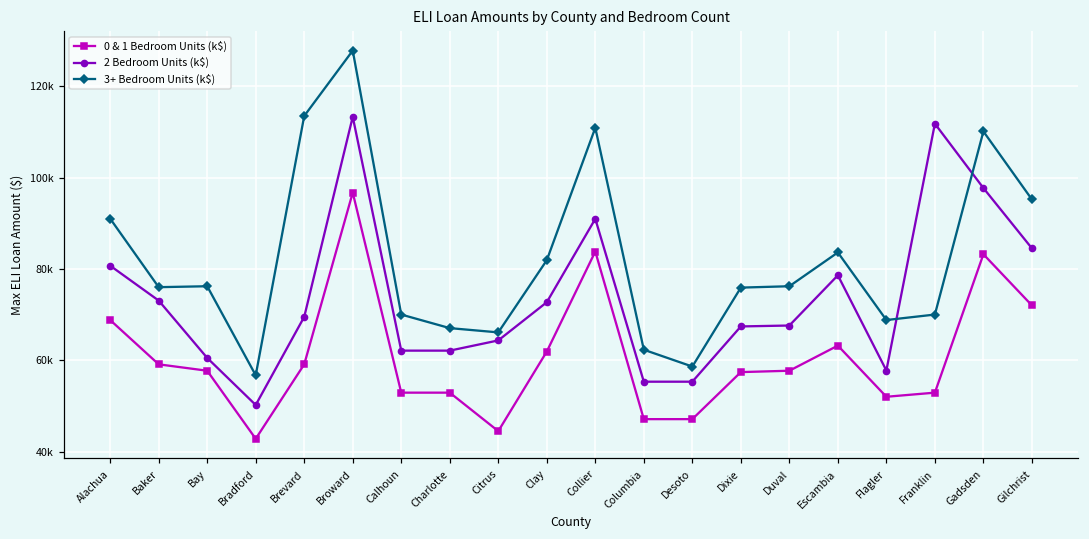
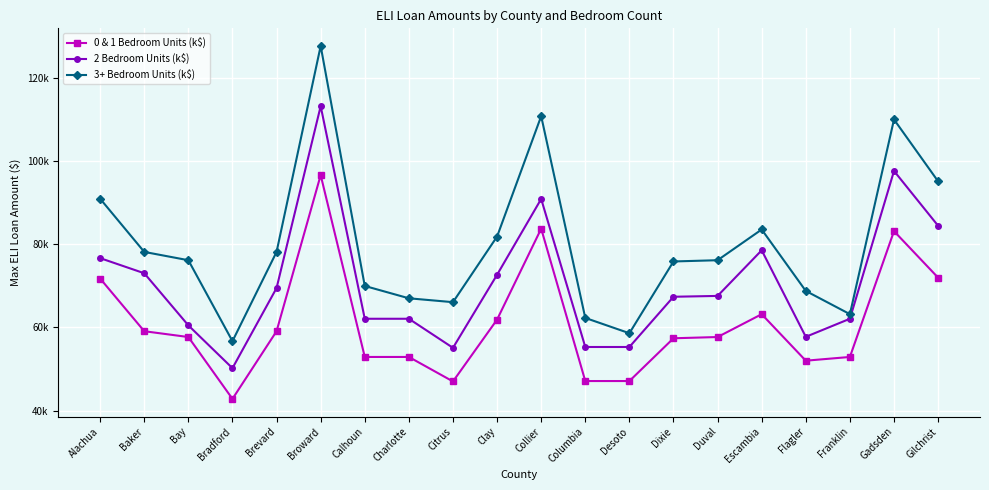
  {
    "0 & 1 Bedroom Units (k$)": {
-     "Alachua": 69000,
+     "Alachua": 72000,
      "Baker": 59000,
      "Bay": 58000,
      "Bradford": 43000,
      "Brevard": 59000,
      "Broward": 97000,
      "Calhoun": 53000,
      "Charlotte": 53000,
-     "Citrus": 44000,
+     "Citrus": 47000,
      "Clay": 62000,
      "Collier": 84000,
      "Columbia": 47000,
      "Desoto": 47000,
      "Dixie": 57000,
      "Duval": 58000,
      "Escambia": 63000,
      "Flagler": 52000,
      "Franklin": 53000,
      "Gadsden": 83000,
      "Gilchrist": 72000
    },
    "2 Bedroom Units (k$)": {
-     "Alachua": 81000,
+     "Alachua": 77000,
      "Baker": 73000,
      "Bay": 61000,
      "Bradford": 50000,
      "Brevard": 70000,
      "Broward": 113000,
      "Calhoun": 62000,
      "Charlotte": 62000,
-     "Citrus": 64000,
+     "Citrus": 55000,
      "Clay": 73000,
      "Collier": 91000,
      "Columbia": 55000,
      "Desoto": 55000,
      "Dixie": 67000,
      "Duval": 68000,
      "Escambia": 79000,
      "Flagler": 58000,
-     "Franklin": 112000,
+     "Franklin": 62000,
      "Gadsden": 98000,
      "Gilchrist": 85000
    },
    "3+ Bedroom Units (k$)": {
      "Alachua": 91000,
-     "Baker": 76000,
+     "Baker": 78000,
      "Bay": 76000,
      "Bradford": 57000,
-     "Brevard": 113000,
+     "Brevard": 78000,
      "Broward": 128000,
      "Calhoun": 70000,
      "Charlotte": 67000,
      "Citrus": 66000,
      "Clay": 82000,
      "Collier": 111000,
      "Columbia": 62000,
      "Desoto": 59000,
      "Dixie": 76000,
      "Duval": 76000,
      "Escambia": 84000,
      "Flagler": 69000,
-     "Franklin": 70000,
+     "Franklin": 63000,
      "Gadsden": 110000,
      "Gilchrist": 95000
    }
  }
